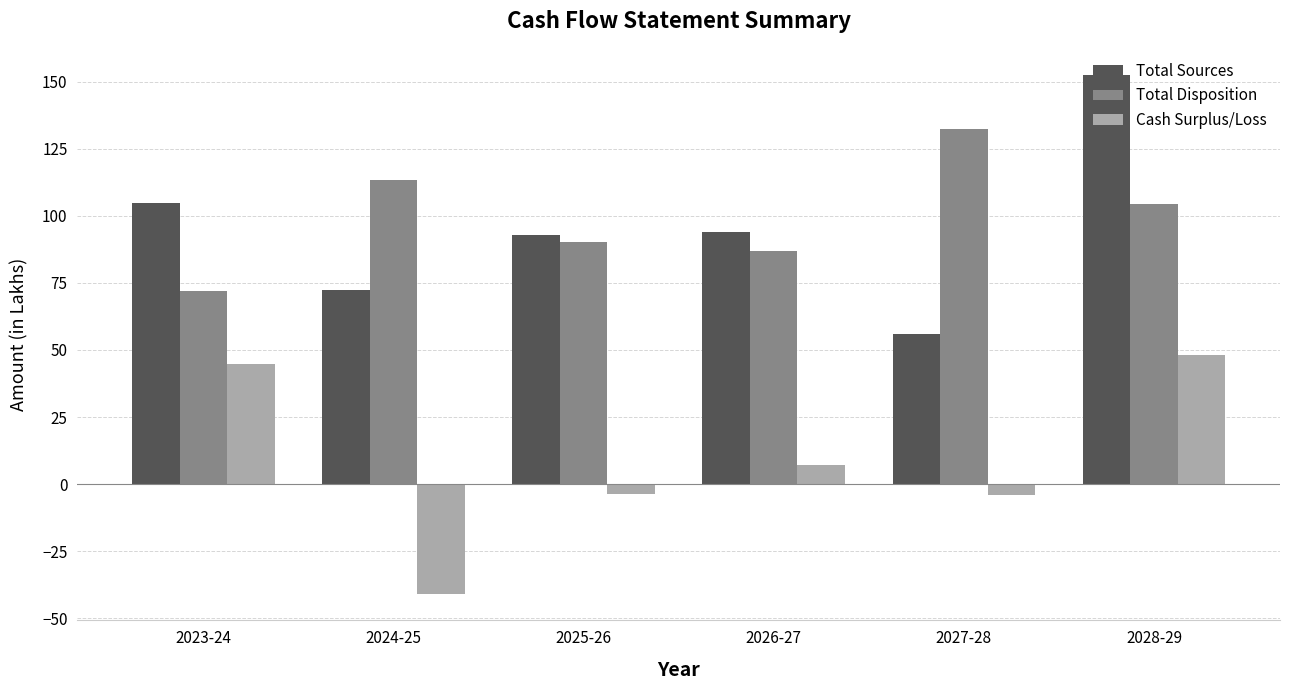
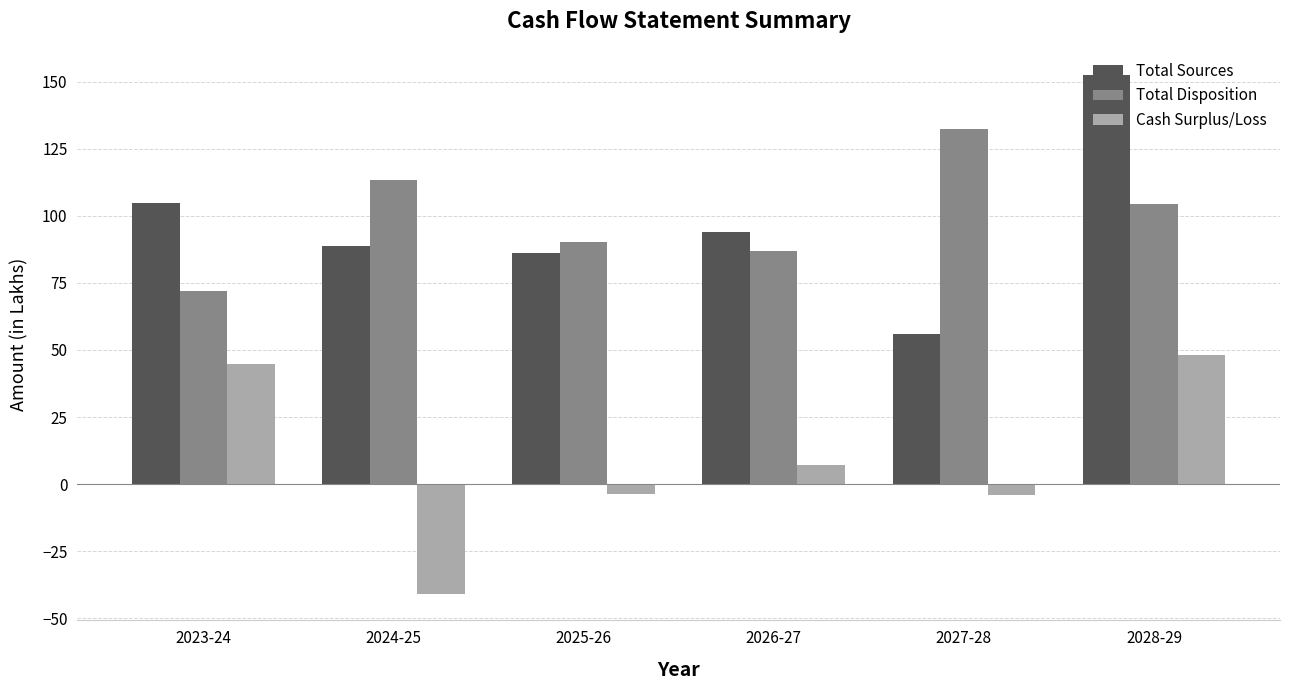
  {
    "Total Sources": {
      "2023-24": 105,
-     "2024-25": 72,
-     "2025-26": 93,
+     "2024-25": 89,
+     "2025-26": 86,
      "2026-27": 94,
      "2027-28": 56,
      "2028-29": 153
    }
  }
